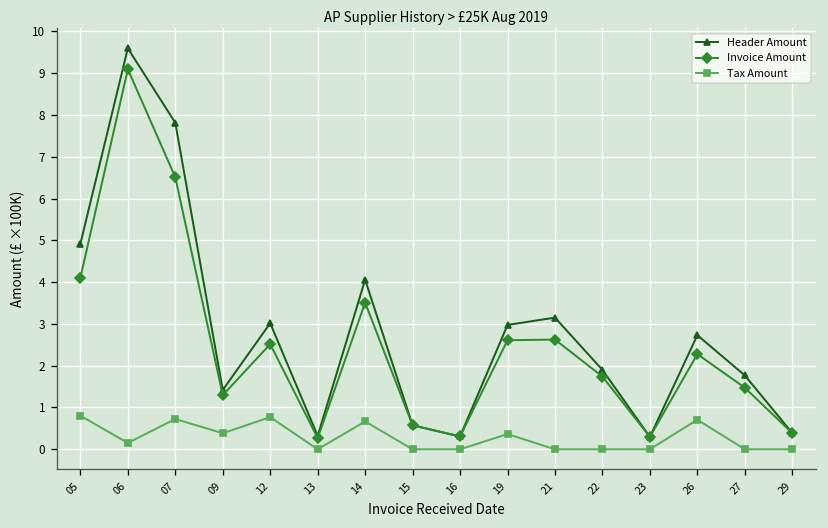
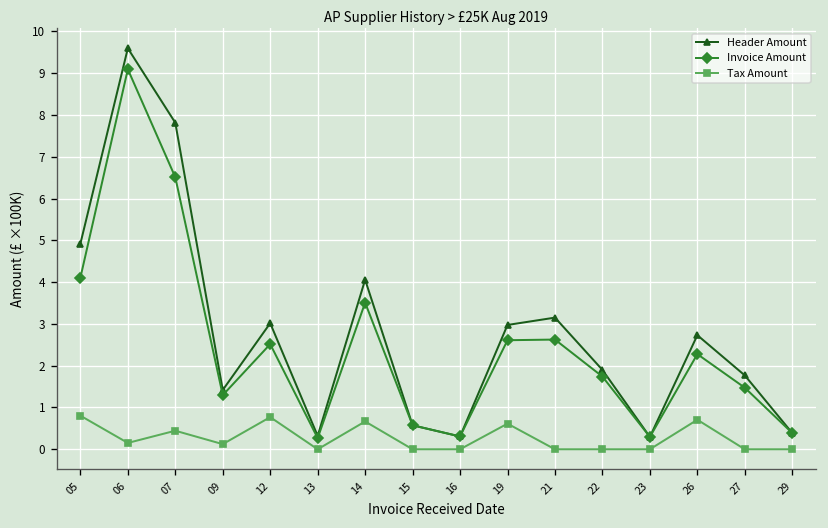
  {
    "Tax Amount": {
      "05": 0.8,
      "06": 0.2,
-     "07": 0.7,
-     "09": 0.4,
+     "07": 0.4,
+     "09": 0.1,
      "12": 0.8,
      "13": 0.0,
      "14": 0.7,
      "15": 0.0,
      "16": 0.0,
-     "19": 0.4,
+     "19": 0.6,
      "21": 0.0,
      "22": 0.0,
      "23": 0.0,
      "26": 0.7,
      "27": 0.0,
      "29": 0.0
    }
  }
